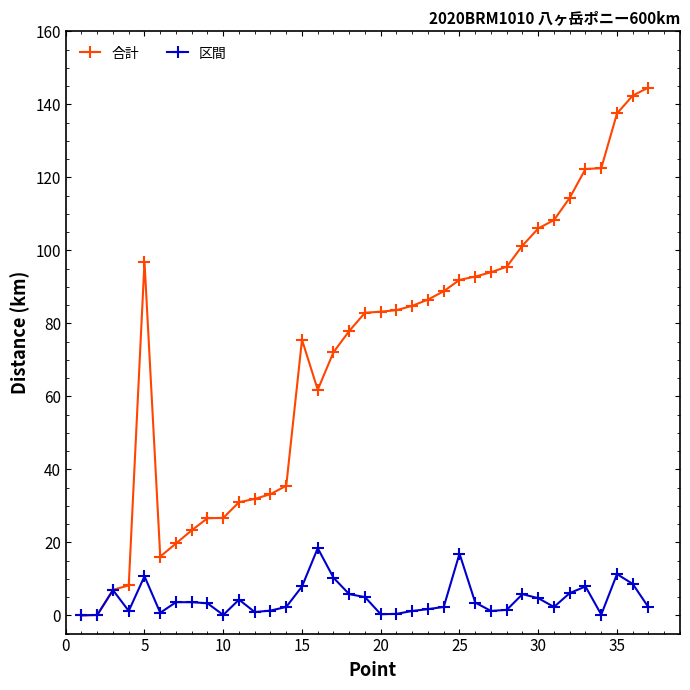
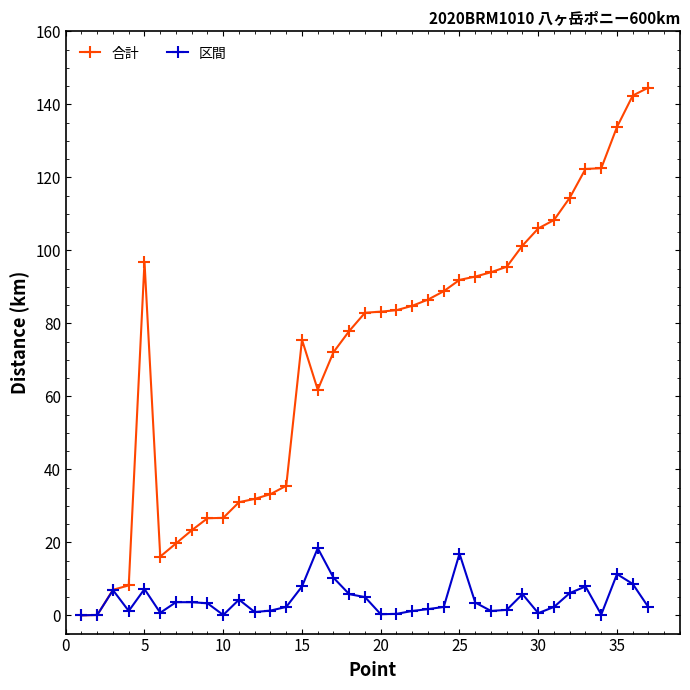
  {
    "合計": {
      "5": 97,
      "10": 27,
      "15": 76,
      "20": 83,
      "25": 92,
      "30": 106,
-     "35": 138
+     "35": 134
    },
    "区間": {
-     "5": 11,
+     "5": 7,
      "10": 0,
      "15": 8,
      "20": 0,
      "25": 17,
-     "30": 5,
+     "30": 1,
      "35": 11
    }
  }
